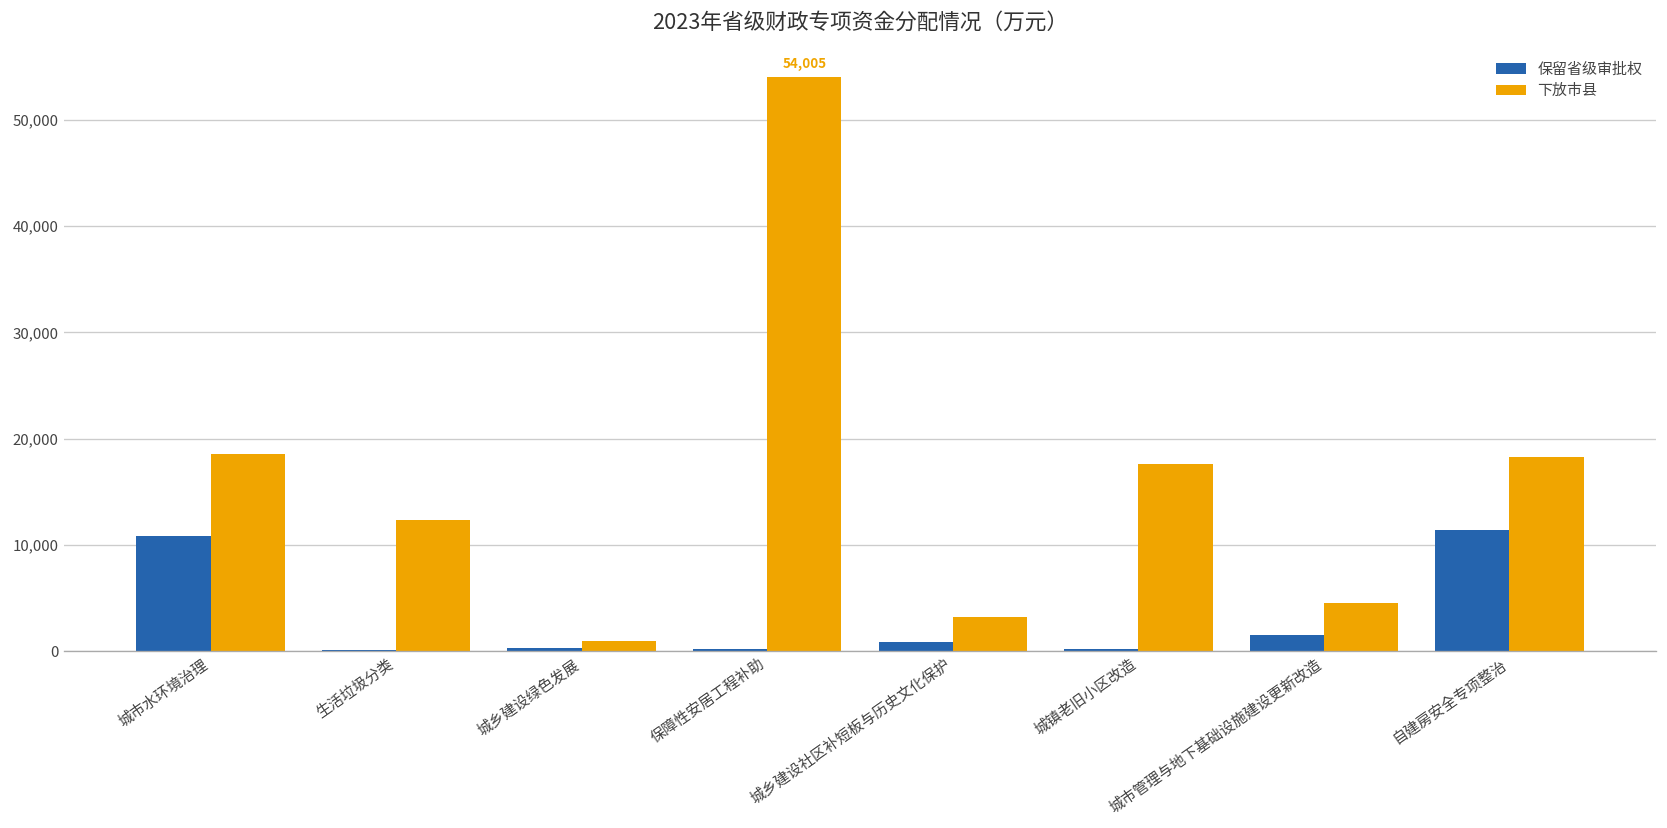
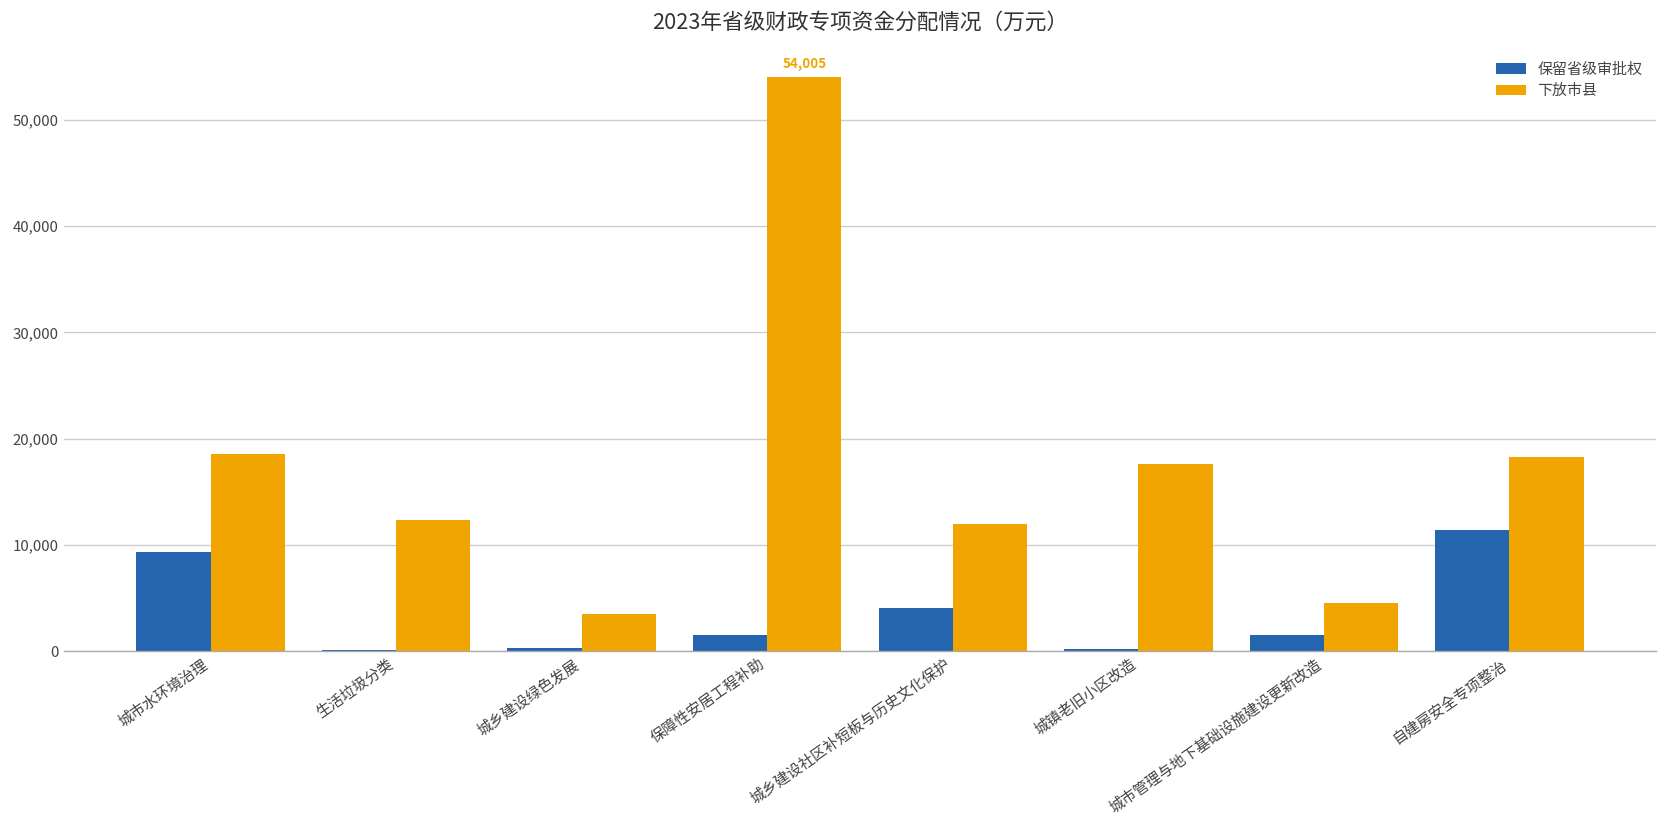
  {
    "保留省级审批权": {
-     "城市水环境治理": "11,000",
-     "保障性安居工程补助": "0",
-     "城乡建设社区补短板与历史文化保护": "1,000",
+     "城市水环境治理": "9,000",
+     "保障性安居工程补助": "2,000",
+     "城乡建设社区补短板与历史文化保护": "4,000",
      "城市管理与地下基础设施建设更新改造": "2,000",
      "自建房安全专项整治": "11,000"
    },
    "下放市县": {
      "城市水环境治理": "19,000",
      "生活垃圾分类": "12,000",
-     "城乡建设绿色发展": "1,000",
-     "城乡建设社区补短板与历史文化保护": "3,000",
+     "城乡建设绿色发展": "4,000",
+     "城乡建设社区补短板与历史文化保护": "12,000",
      "城镇老旧小区改造": "18,000",
      "城市管理与地下基础设施建设更新改造": "5,000",
      "自建房安全专项整治": "18,000"
    }
  }
